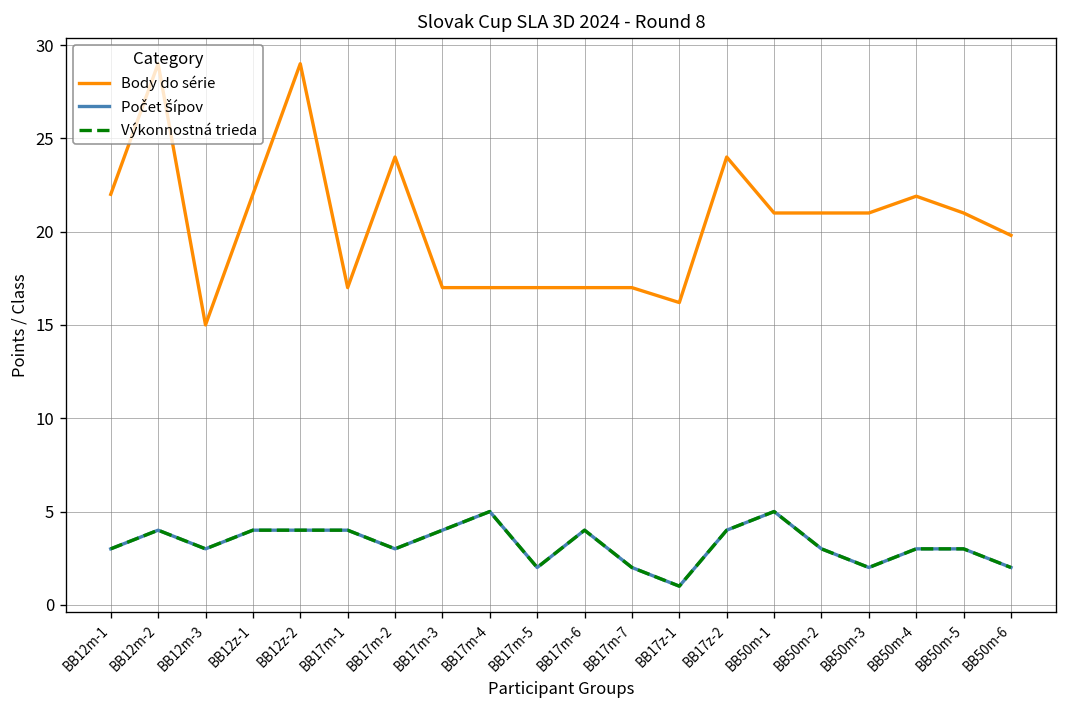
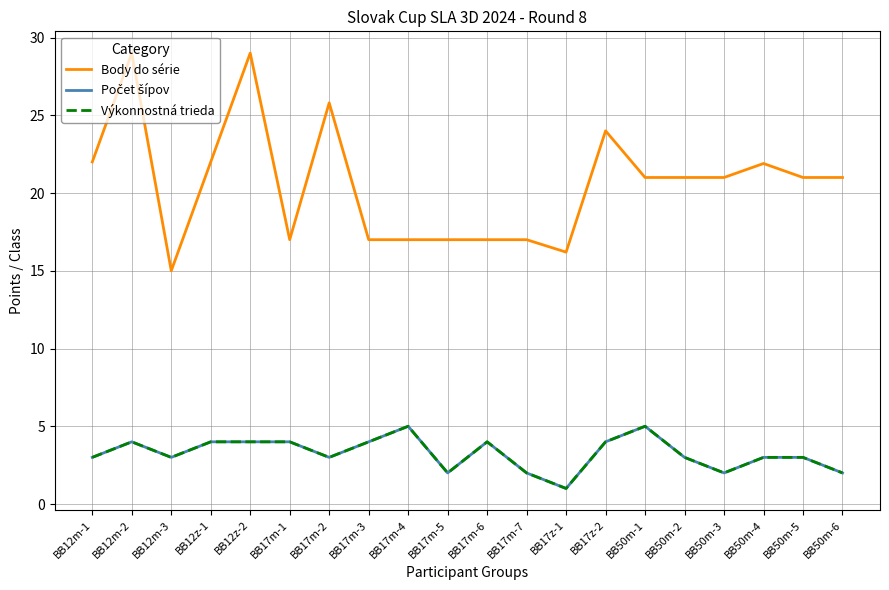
  {
    "Body do série": {
      "BB12m-1": 22.0,
      "BB12m-3": 15.0,
      "BB12z-1": 22.0,
      "BB12z-2": 29.0,
      "BB17m-1": 17.0,
-     "BB17m-2": 24.0,
+     "BB17m-2": 25.8,
      "BB17m-3": 17.0,
      "BB17m-4": 17.0,
      "BB17m-5": 17.0,
      "BB17m-6": 17.0,
      "BB17m-7": 17.0,
      "BB17z-1": 16.2,
      "BB17z-2": 24.0,
      "BB50m-1": 21.0,
      "BB50m-2": 21.0,
      "BB50m-3": 21.0,
      "BB50m-4": 21.9,
      "BB50m-5": 21.0,
-     "BB50m-6": 19.8
+     "BB50m-6": 21.0
    },
    "Výkonnostná trieda": {
      "BB12m-1": 3.0,
      "BB12m-2": 4.0,
      "BB12m-3": 3.0,
      "BB12z-1": 4.0,
      "BB12z-2": 4.0,
      "BB17m-1": 4.0,
      "BB17m-2": 3.0,
      "BB17m-3": 4.0,
      "BB17m-4": 5.0,
      "BB17m-5": 2.0,
      "BB17m-6": 4.0,
      "BB17m-7": 2.0,
      "BB17z-1": 1.0,
      "BB17z-2": 4.0,
      "BB50m-1": 5.0,
      "BB50m-2": 3.0,
      "BB50m-3": 2.0,
      "BB50m-4": 3.0,
      "BB50m-5": 3.0,
      "BB50m-6": 2.0
    }
  }
